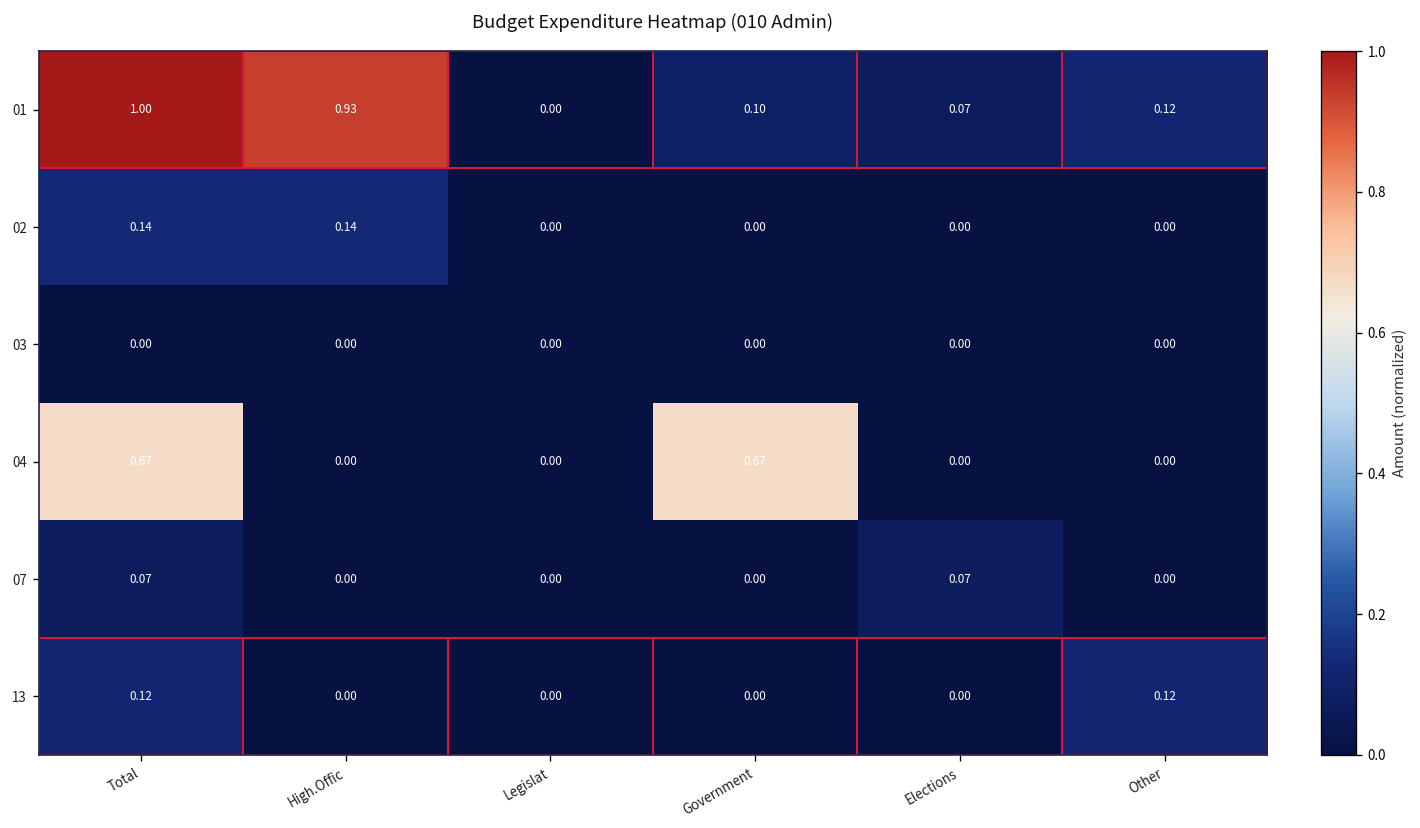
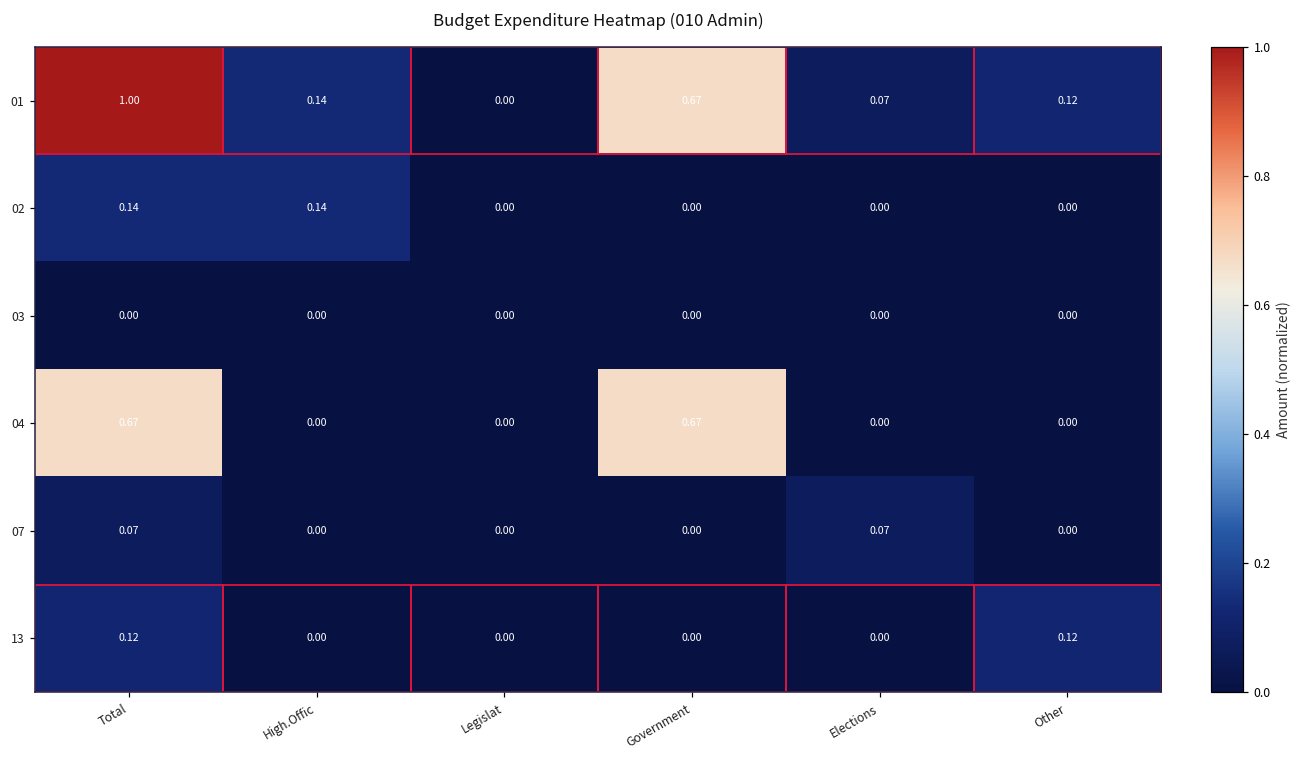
  {
    "01": {
      "Total": 1.00,
-     "High.Offic": 0.93,
+     "High.Offic": 0.14,
      "Legislat": 0.00,
-     "Government": 0.10,
+     "Government": 0.67,
      "Elections": 0.07,
      "Other": 0.12
    },
    "02": {
      "Total": 0.14,
      "High.Offic": 0.14,
      "Legislat": 0.00,
      "Government": 0.00,
      "Elections": 0.00,
      "Other": 0.00
    },
    "03": {
      "Total": 0.00,
      "High.Offic": 0.00,
      "Legislat": 0.00,
      "Government": 0.00,
      "Elections": 0.00,
      "Other": 0.00
    },
    "04": {
      "Total": 0.67,
      "High.Offic": 0.00,
      "Legislat": 0.00,
      "Government": 0.67,
      "Elections": 0.00,
      "Other": 0.00
    },
    "07": {
      "Total": 0.07,
      "High.Offic": 0.00,
      "Legislat": 0.00,
      "Government": 0.00,
      "Elections": 0.07,
      "Other": 0.00
    },
    "13": {
      "Total": 0.12,
      "High.Offic": 0.00,
      "Legislat": 0.00,
      "Government": 0.00,
      "Elections": 0.00,
      "Other": 0.12
    }
  }
